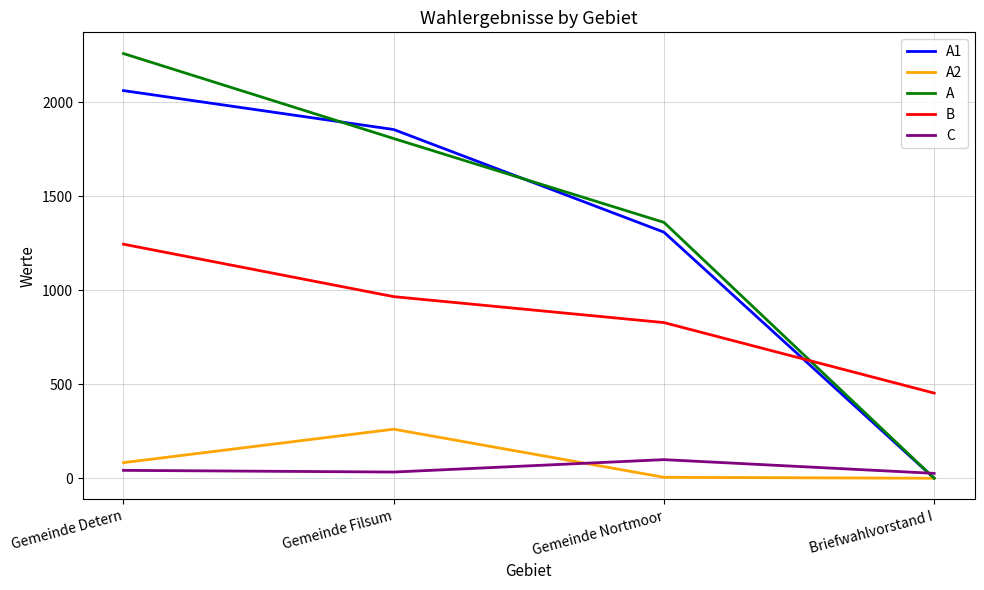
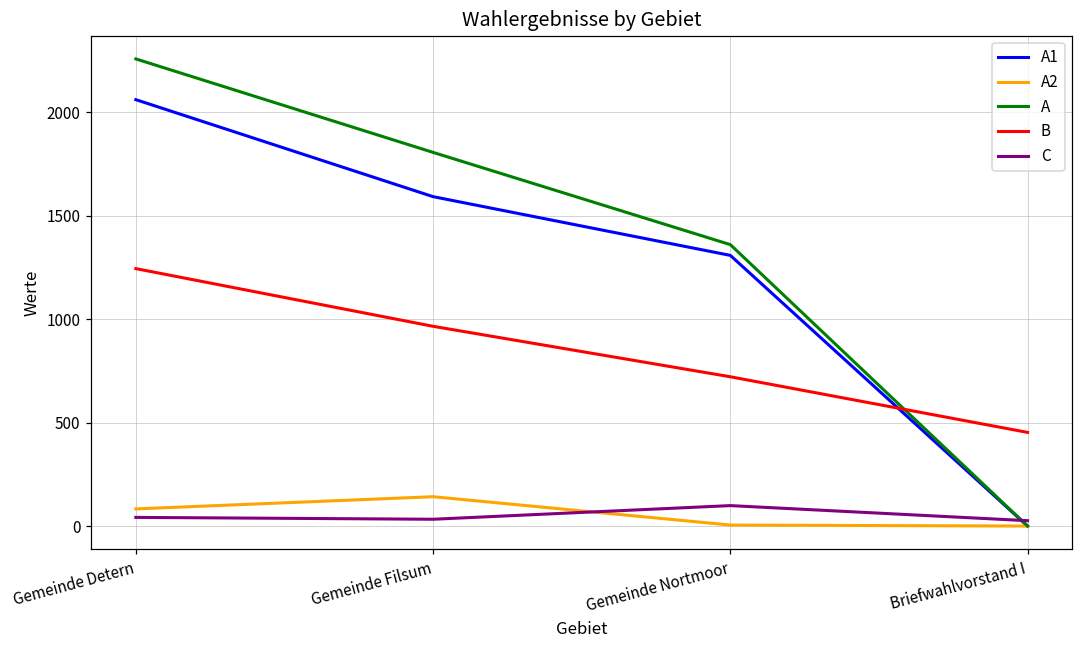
  {
    "A1": {
      "Gemeinde Detern": 2060,
-     "Gemeinde Filsum": 1860,
+     "Gemeinde Filsum": 1590,
      "Gemeinde Nortmoor": 1310
    },
    "A2": {
      "Gemeinde Detern": 80,
-     "Gemeinde Filsum": 260,
+     "Gemeinde Filsum": 140,
      "Gemeinde Nortmoor": 10
    },
    "A": {
      "Gemeinde Detern": 2260,
      "Gemeinde Filsum": 1810,
      "Gemeinde Nortmoor": 1360
    },
    "B": {
      "Gemeinde Detern": 1250,
      "Gemeinde Filsum": 970,
-     "Gemeinde Nortmoor": 830,
+     "Gemeinde Nortmoor": 720,
      "Briefwahlvorstand I": 450
    },
    "C": {
      "Gemeinde Detern": 40,
      "Gemeinde Filsum": 30,
      "Gemeinde Nortmoor": 100,
      "Briefwahlvorstand I": 30
    }
  }
